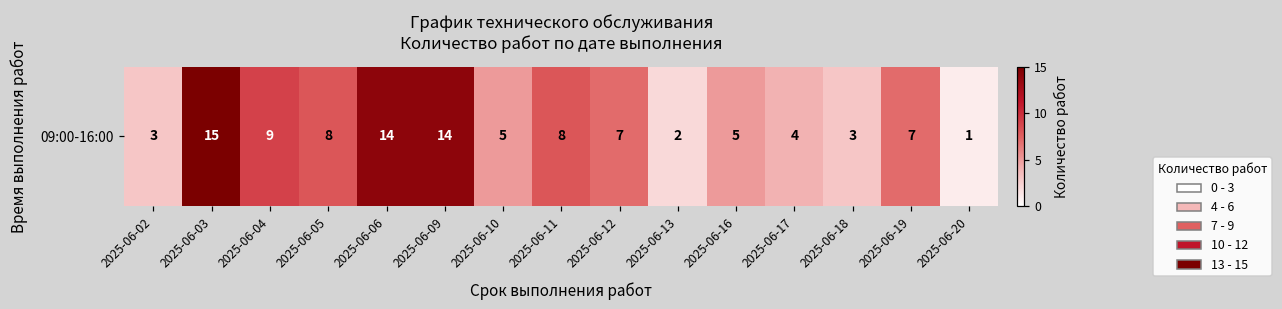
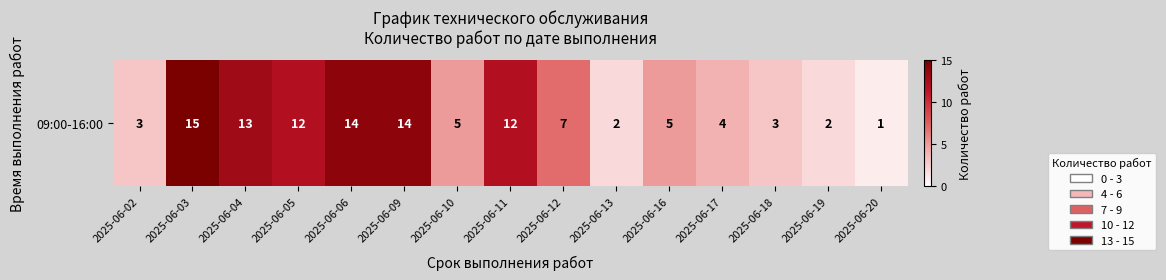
  {
    "09:00-16:00": {
      "2025-06-02": 3,
      "2025-06-03": 15,
-     "2025-06-04": 9,
-     "2025-06-05": 8,
+     "2025-06-04": 13,
+     "2025-06-05": 12,
      "2025-06-06": 14,
      "2025-06-09": 14,
      "2025-06-10": 5,
-     "2025-06-11": 8,
+     "2025-06-11": 12,
      "2025-06-12": 7,
      "2025-06-13": 2,
      "2025-06-16": 5,
      "2025-06-17": 4,
      "2025-06-18": 3,
-     "2025-06-19": 7,
+     "2025-06-19": 2,
      "2025-06-20": 1
    }
  }
